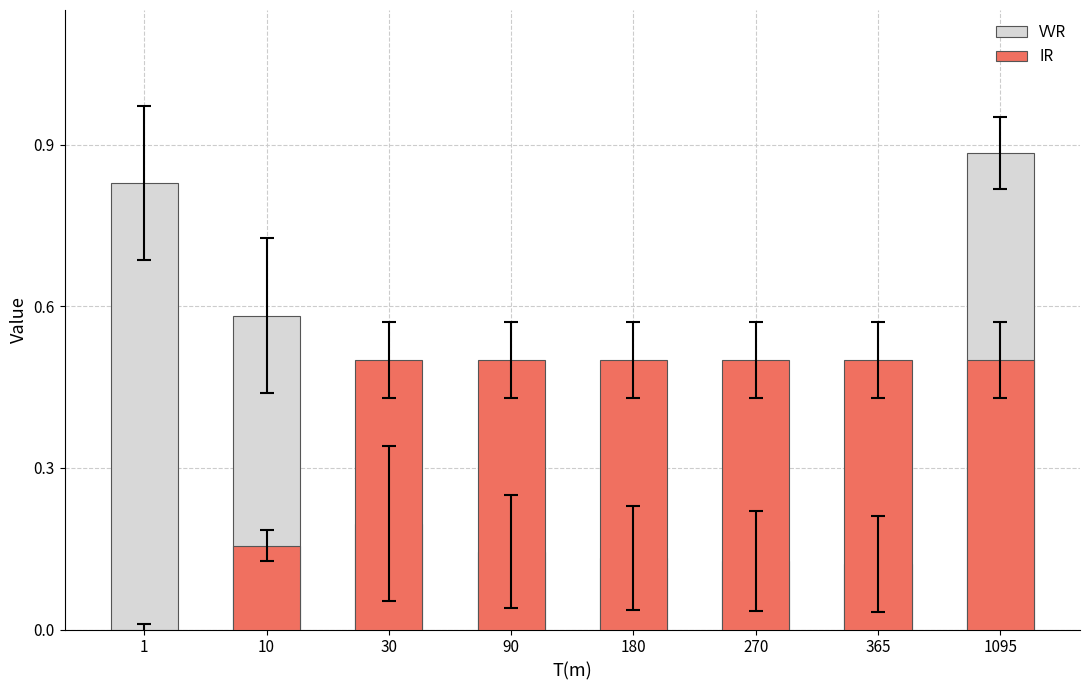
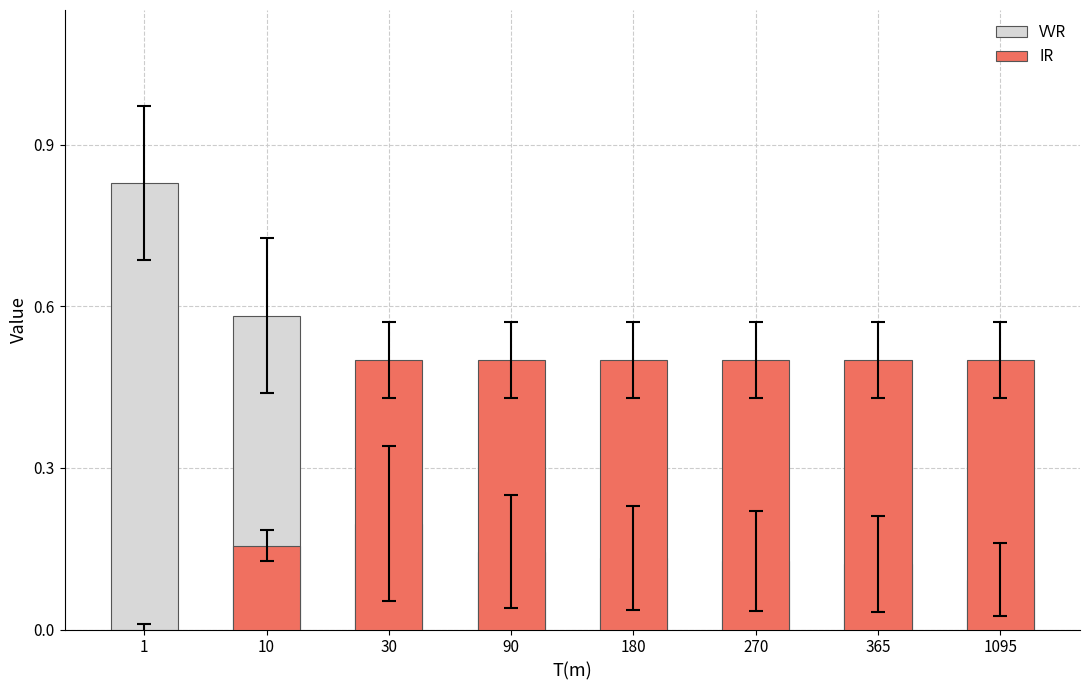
  {
    "VVR": {
      "1": 0.83,
      "10": 0.58,
-     "1095": 0.88
+     "1095": 0.09
    },
    "IR": {
      "1": 0.00,
      "30": 0.50,
      "90": 0.50,
      "180": 0.50,
      "270": 0.50,
      "365": 0.50
    }
  }
